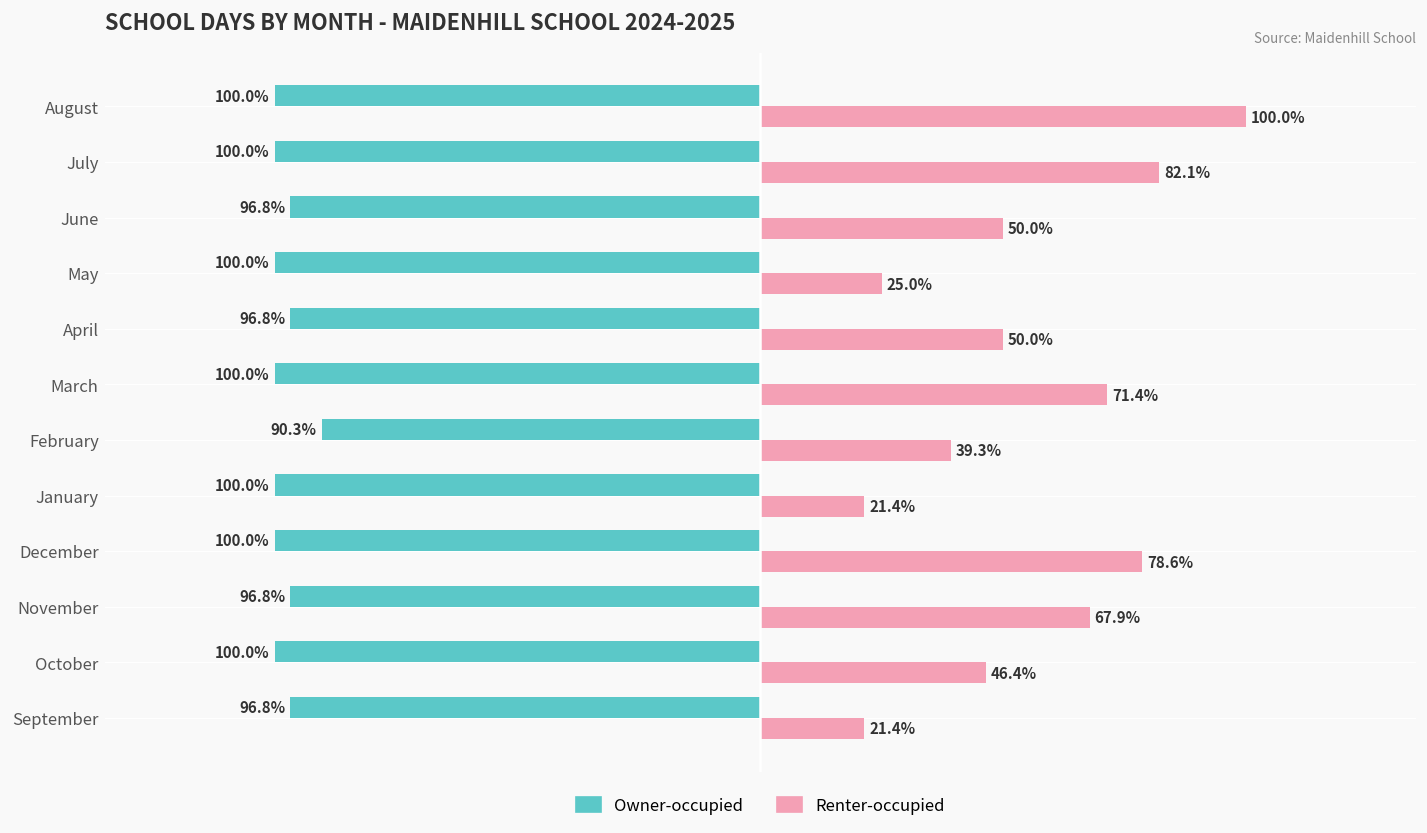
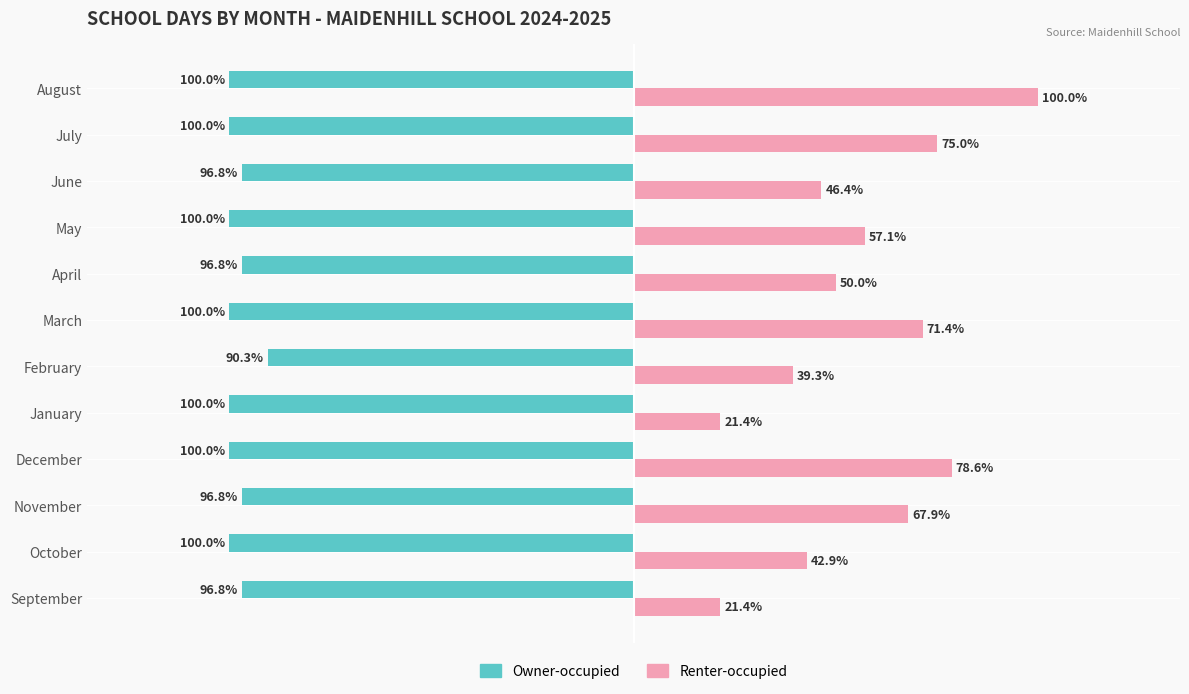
  {
    "Renter-occupied": {
      "August": "100.0%",
-     "July": "82.1%",
-     "June": "50.0%",
-     "May": "25.0%",
+     "July": "75.0%",
+     "June": "46.4%",
+     "May": "57.1%",
      "April": "50.0%",
      "March": "71.4%",
      "February": "39.3%",
      "January": "21.4%",
      "December": "78.6%",
      "November": "67.9%",
-     "October": "46.4%",
+     "October": "42.9%",
      "September": "21.4%"
    }
  }
